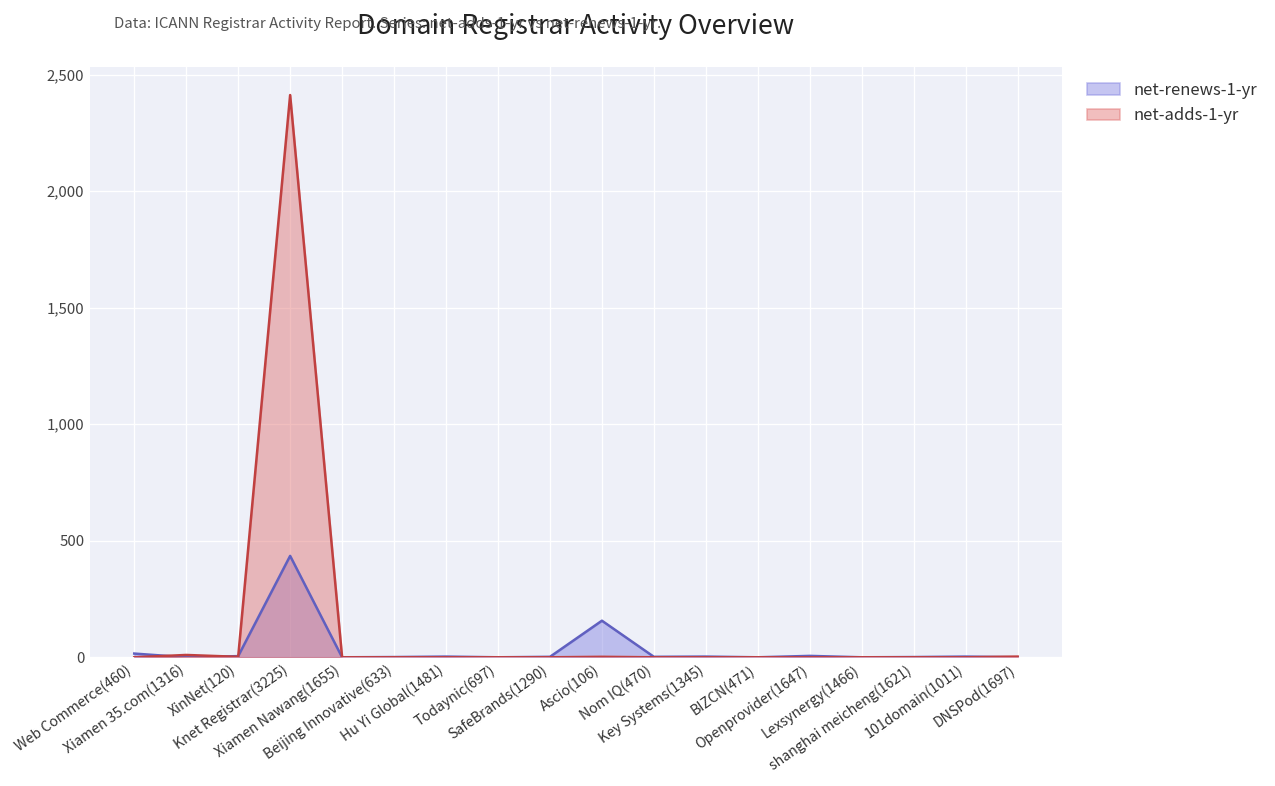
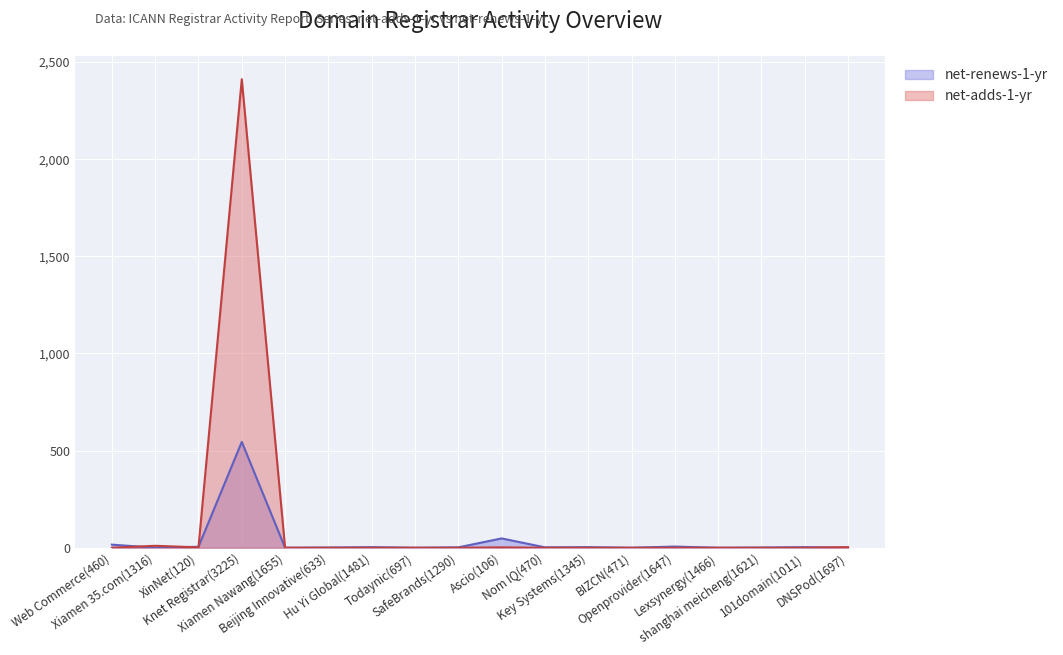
  {
    "net-renews-1-yr": {
      "Web Commerce(460)": "20",
-     "Knet Registrar(3225)": "440",
-     "Ascio(106)": "160"
+     "Knet Registrar(3225)": "550",
+     "Ascio(106)": "50"
    },
    "net-adds-1-yr": {
      "Web Commerce(460)": "0",
      "Knet Registrar(3225)": "2,410",
      "Ascio(106)": "0"
    }
  }
